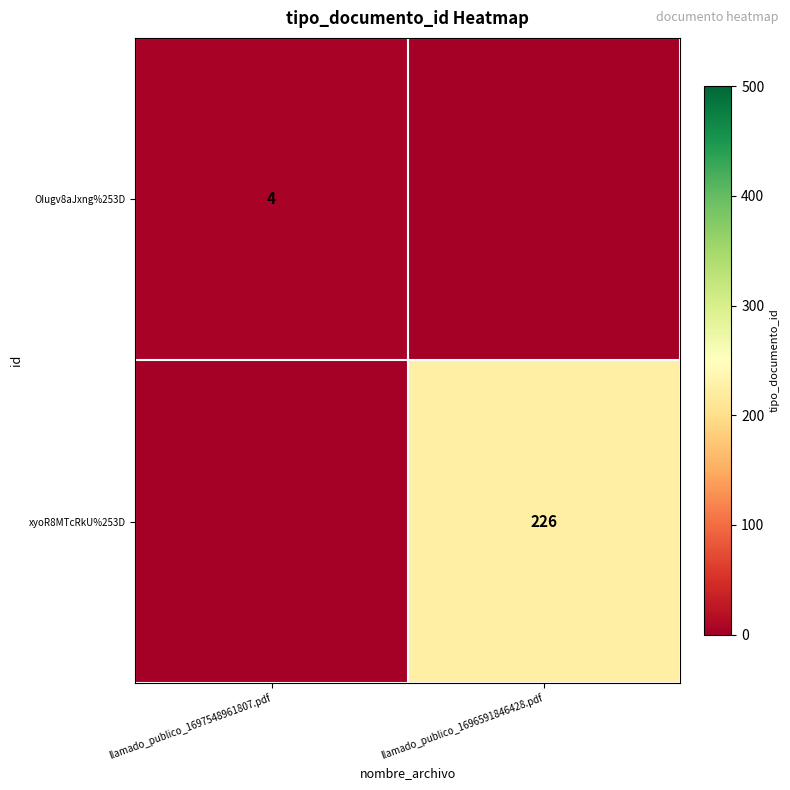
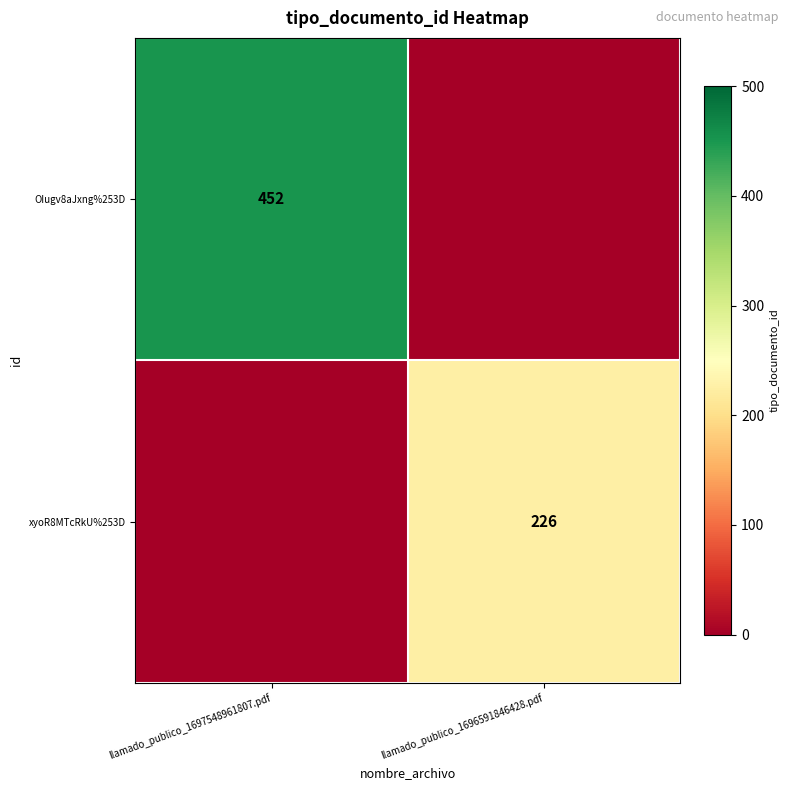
  {
    "OIugv8aJxng%253D": {
-     "llamado_publico_1697548961807.pdf": 4
+     "llamado_publico_1697548961807.pdf": 452
    },
    "xyoR8MTcRkU%253D": {
      "llamado_publico_1696591846428.pdf": 226
    }
  }
